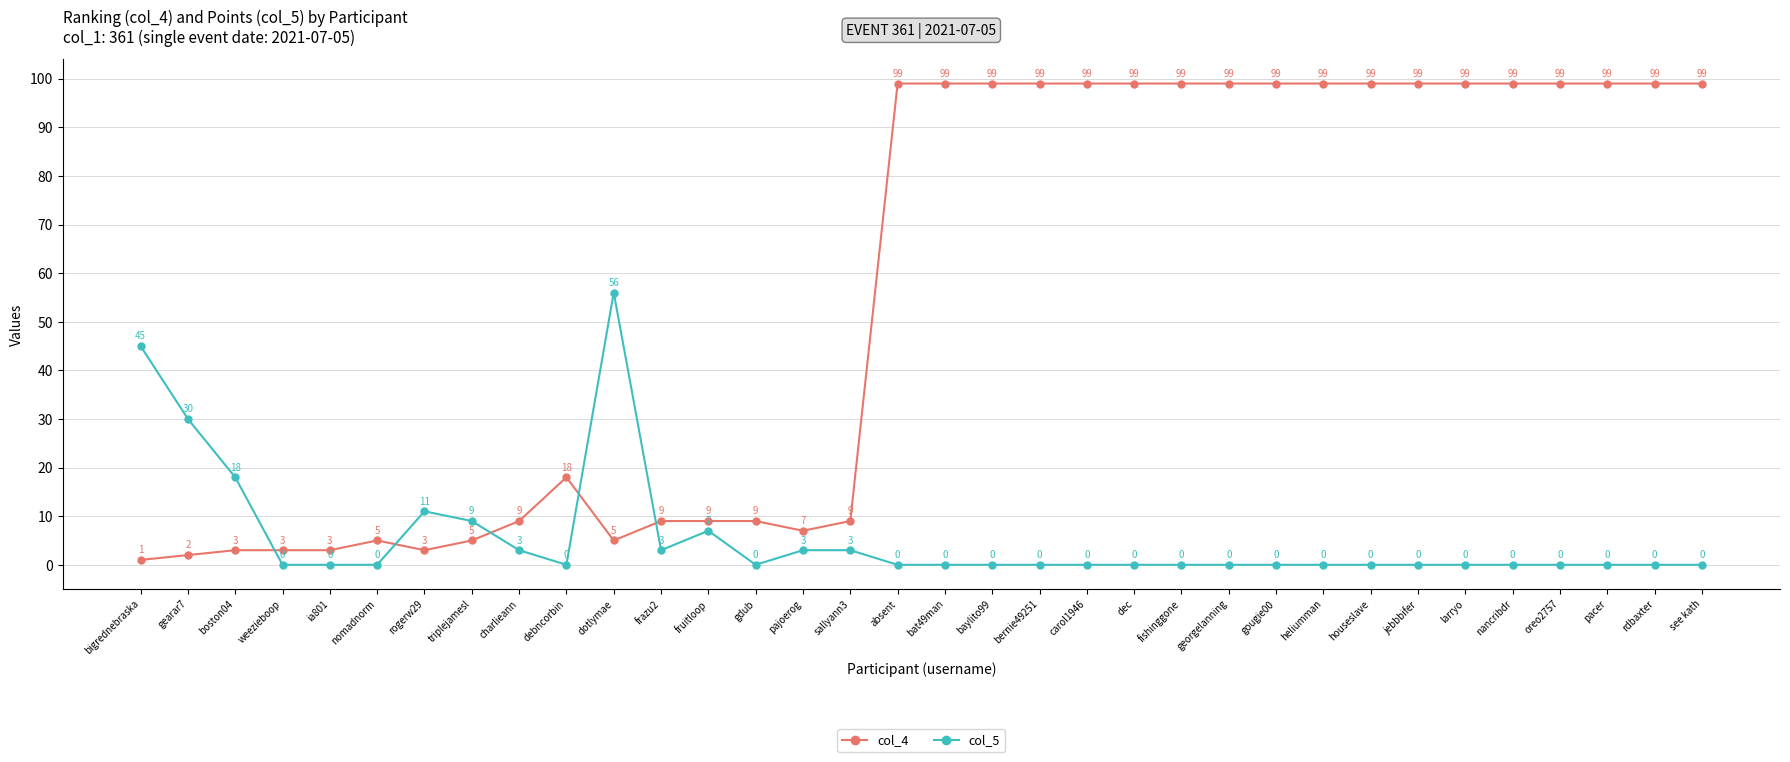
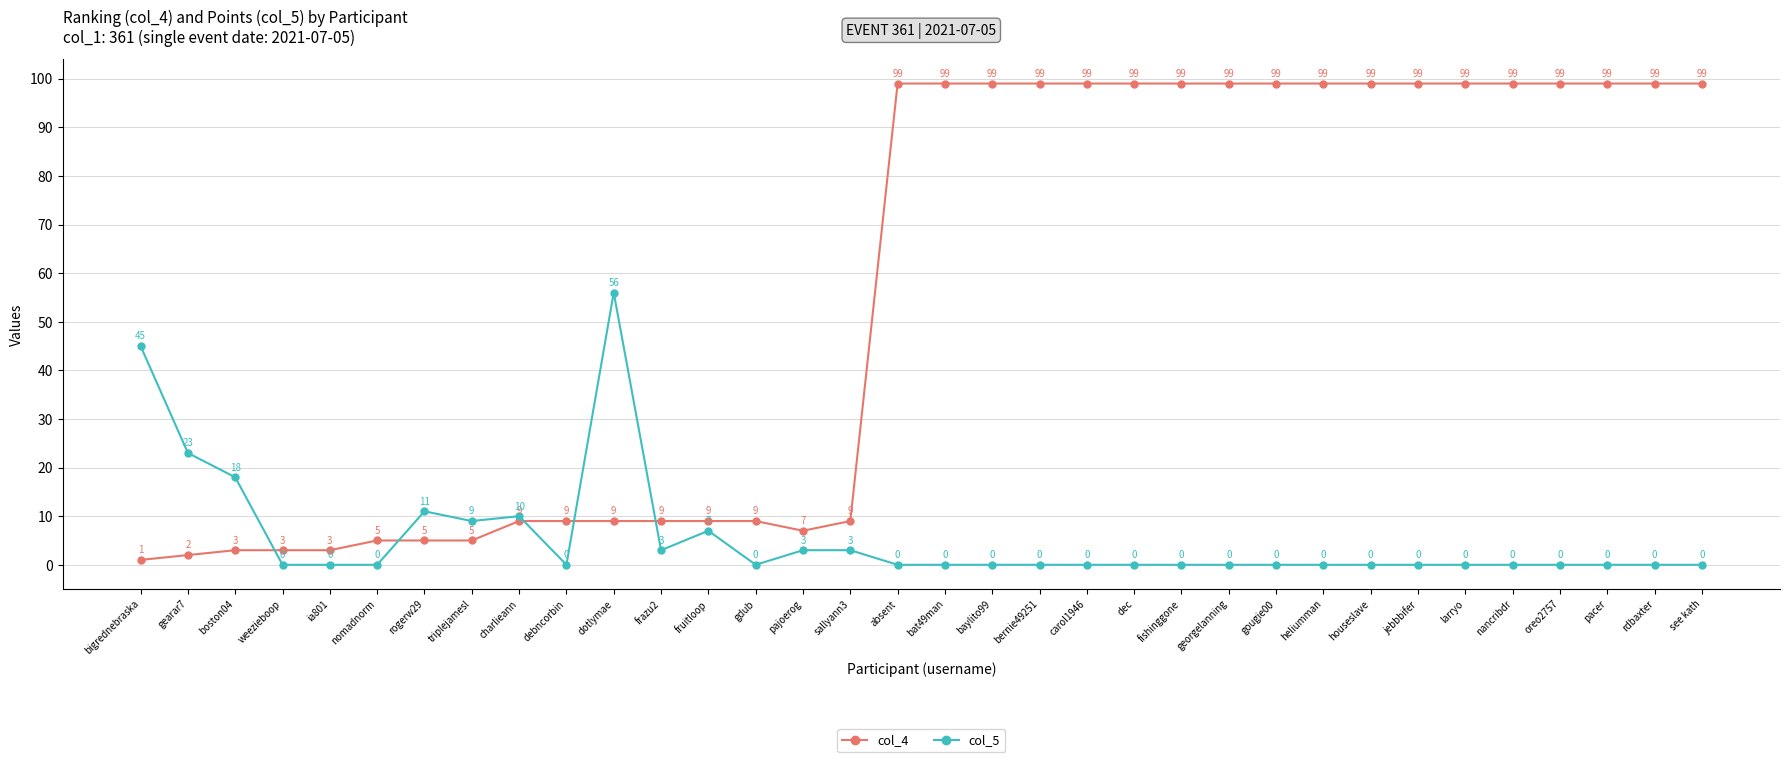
  {
    "col_4": {
      "bigrednebraska": 1,
      "gearar7": 2,
      "boston04": 3,
      "weezieboop": 3,
      "ia801": 3,
      "nomadnorm": 5,
-     "rogerw29": 3,
+     "rogerw29": 5,
      "triplejamesl": 5,
      "charlieann": 9,
-     "debncorbin": 18,
-     "dotlymae": 5,
+     "debncorbin": 9,
+     "dotlymae": 9,
      "frazu2": 9,
      "fruitloop": 9,
      "gdub": 9,
      "pajoerog": 7,
      "sallyann3": 9,
      "absent": 99,
      "bat49man": 99,
      "baylito99": 99,
      "bernie49251": 99,
      "carol1946": 99,
      "dec": 99,
      "fishinggone": 99,
      "georgelanning": 99,
      "gougie00": 99,
      "heliumman": 99,
      "houseslave": 99,
      "jebbbifer": 99,
      "larryo": 99,
      "nancribdr": 99,
      "oreo2757": 99,
      "pacer": 99,
      "rdbaxter": 99,
      "see kath": 99
    },
    "col_5": {
      "bigrednebraska": 45,
-     "gearar7": 30,
+     "gearar7": 23,
      "boston04": 18,
      "nomadnorm": 0,
      "rogerw29": 11,
      "triplejamesl": 9,
-     "charlieann": 3,
+     "charlieann": 10,
      "debncorbin": 0,
      "dotlymae": 56,
      "frazu2": 3,
      "gdub": 0,
      "pajoerog": 3,
      "sallyann3": 3,
      "absent": 0,
      "bat49man": 0,
      "baylito99": 0,
      "bernie49251": 0,
      "carol1946": 0,
      "dec": 0,
      "fishinggone": 0,
      "georgelanning": 0,
      "gougie00": 0,
      "heliumman": 0,
      "houseslave": 0,
      "jebbbifer": 0,
      "larryo": 0,
      "nancribdr": 0,
      "oreo2757": 0,
      "pacer": 0,
      "rdbaxter": 0,
      "see kath": 0
    }
  }
